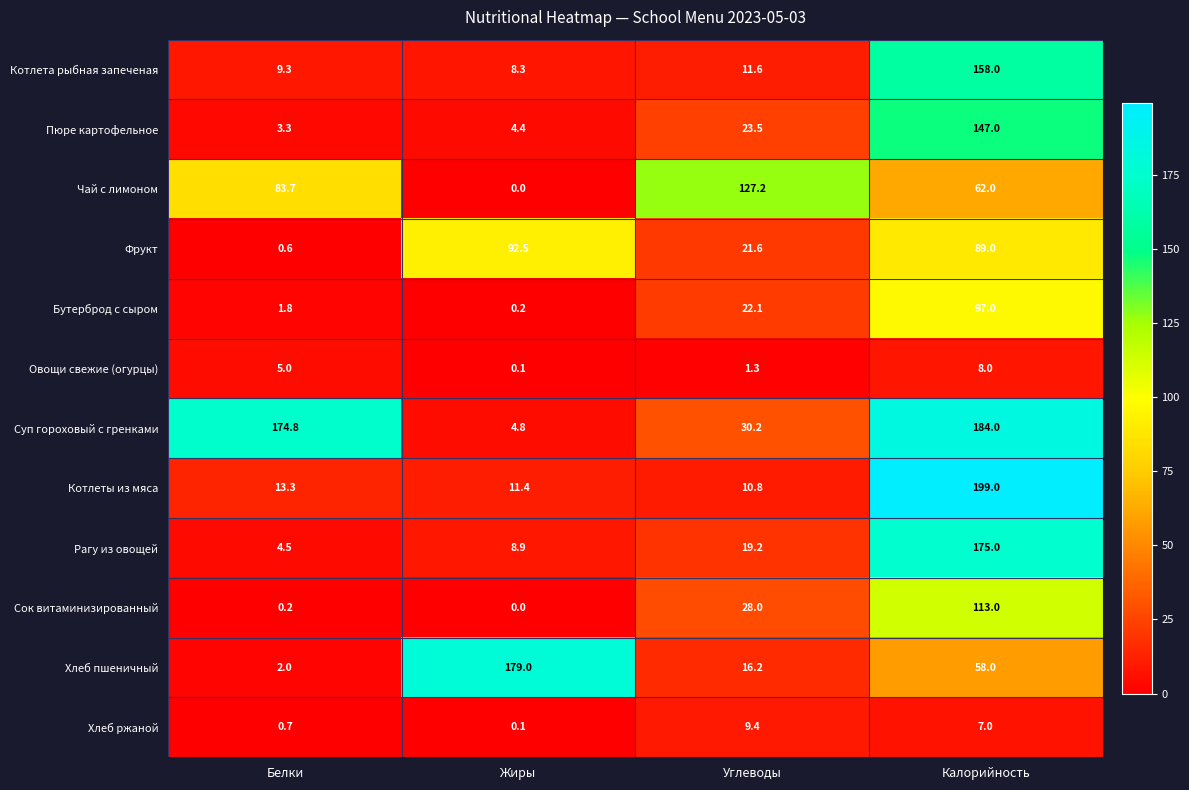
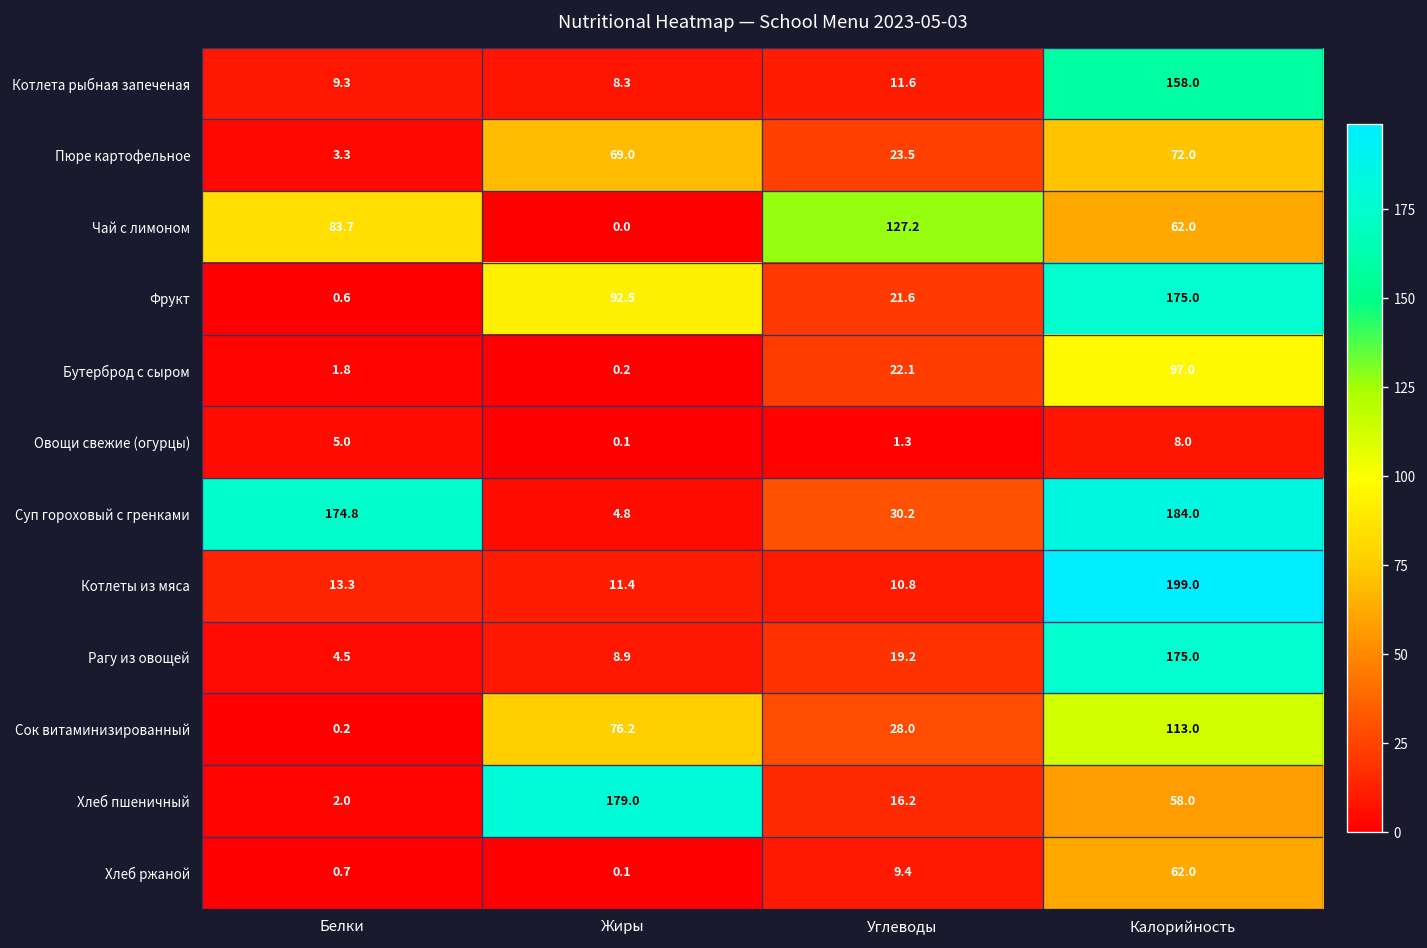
  {
    "Котлета рыбная запеченая": {
      "Белки": 9.3,
      "Жиры": 8.3,
      "Углеводы": 11.6,
      "Калорийность": 158.0
    },
    "Пюре картофельное": {
      "Белки": 3.3,
-     "Жиры": 4.4,
+     "Жиры": 69.0,
      "Углеводы": 23.5,
-     "Калорийность": 147.0
+     "Калорийность": 72.0
    },
    "Чай с лимоном": {
      "Белки": 83.7,
      "Жиры": 0.0,
      "Углеводы": 127.2,
      "Калорийность": 62.0
    },
    "Фрукт": {
      "Белки": 0.6,
      "Жиры": 92.5,
      "Углеводы": 21.6,
-     "Калорийность": 89.0
+     "Калорийность": 175.0
    },
    "Бутерброд с сыром": {
      "Белки": 1.8,
      "Жиры": 0.2,
      "Углеводы": 22.1,
      "Калорийность": 97.0
    },
    "Овощи свежие (огурцы)": {
      "Белки": 5.0,
      "Жиры": 0.1,
      "Углеводы": 1.3,
      "Калорийность": 8.0
    },
    "Суп гороховый с гренками": {
      "Белки": 174.8,
      "Жиры": 4.8,
      "Углеводы": 30.2,
      "Калорийность": 184.0
    },
    "Котлеты из мяса": {
      "Белки": 13.3,
      "Жиры": 11.4,
      "Углеводы": 10.8,
      "Калорийность": 199.0
    },
    "Рагу из овощей": {
      "Белки": 4.5,
      "Жиры": 8.9,
      "Углеводы": 19.2,
      "Калорийность": 175.0
    },
    "Сок витаминизированный": {
      "Белки": 0.2,
-     "Жиры": 0.0,
+     "Жиры": 76.2,
      "Углеводы": 28.0,
      "Калорийность": 113.0
    },
    "Хлеб пшеничный": {
      "Белки": 2.0,
      "Жиры": 179.0,
      "Углеводы": 16.2,
      "Калорийность": 58.0
    },
    "Хлеб ржаной": {
      "Белки": 0.7,
      "Жиры": 0.1,
      "Углеводы": 9.4,
-     "Калорийность": 7.0
+     "Калорийность": 62.0
    }
  }
